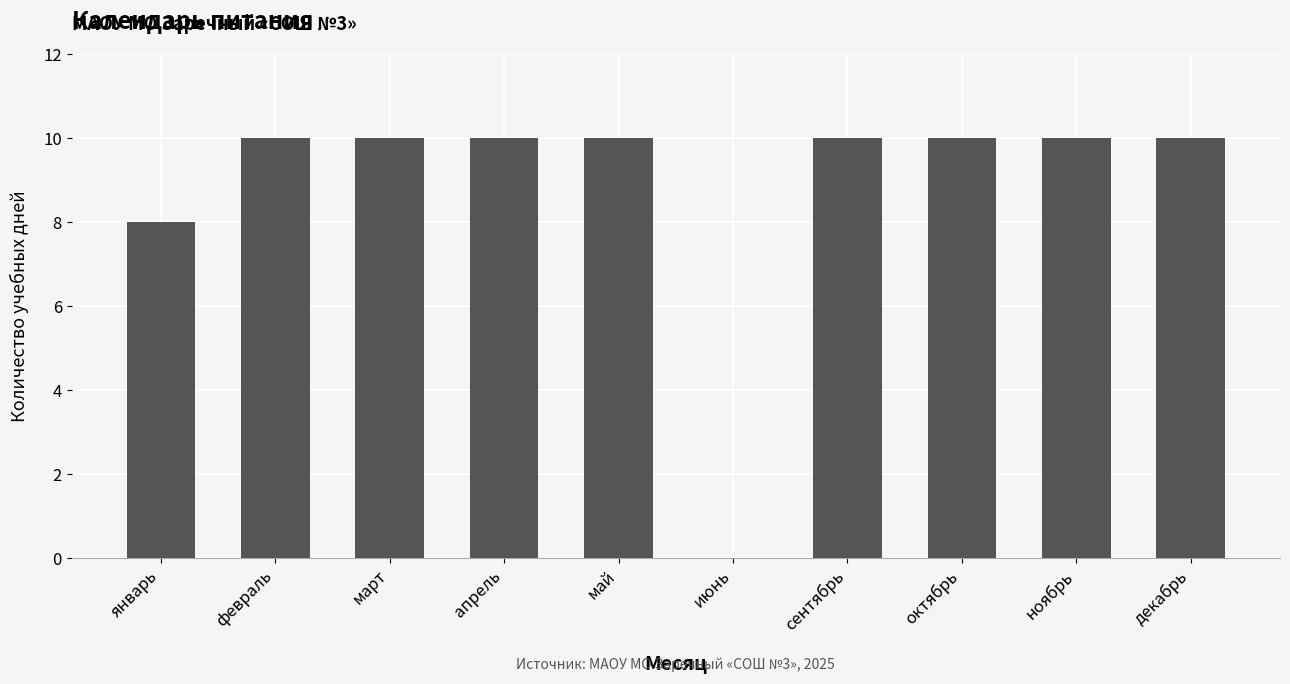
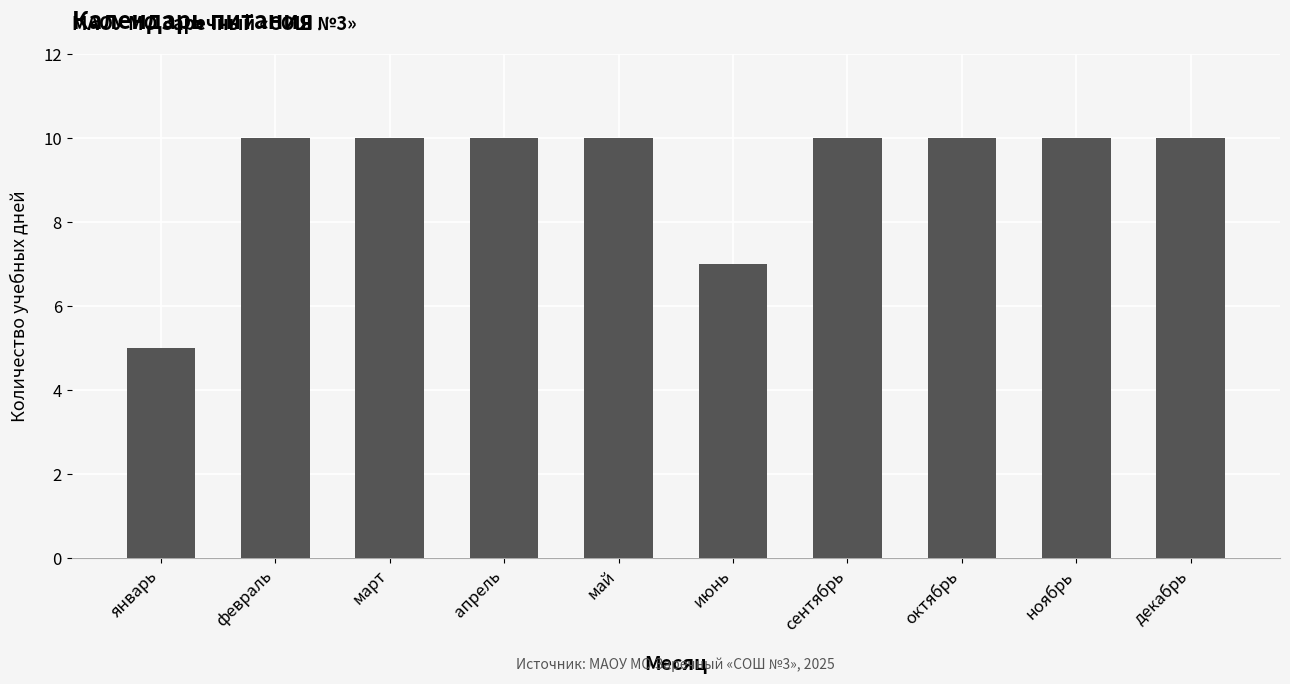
  {
-   "январь": 8,
+   "январь": 5,
    "февраль": 10,
    "март": 10,
    "апрель": 10,
    "май": 10,
-   "июнь": 0,
+   "июнь": 7,
    "сентябрь": 10,
    "октябрь": 10,
    "ноябрь": 10,
    "декабрь": 10
  }
